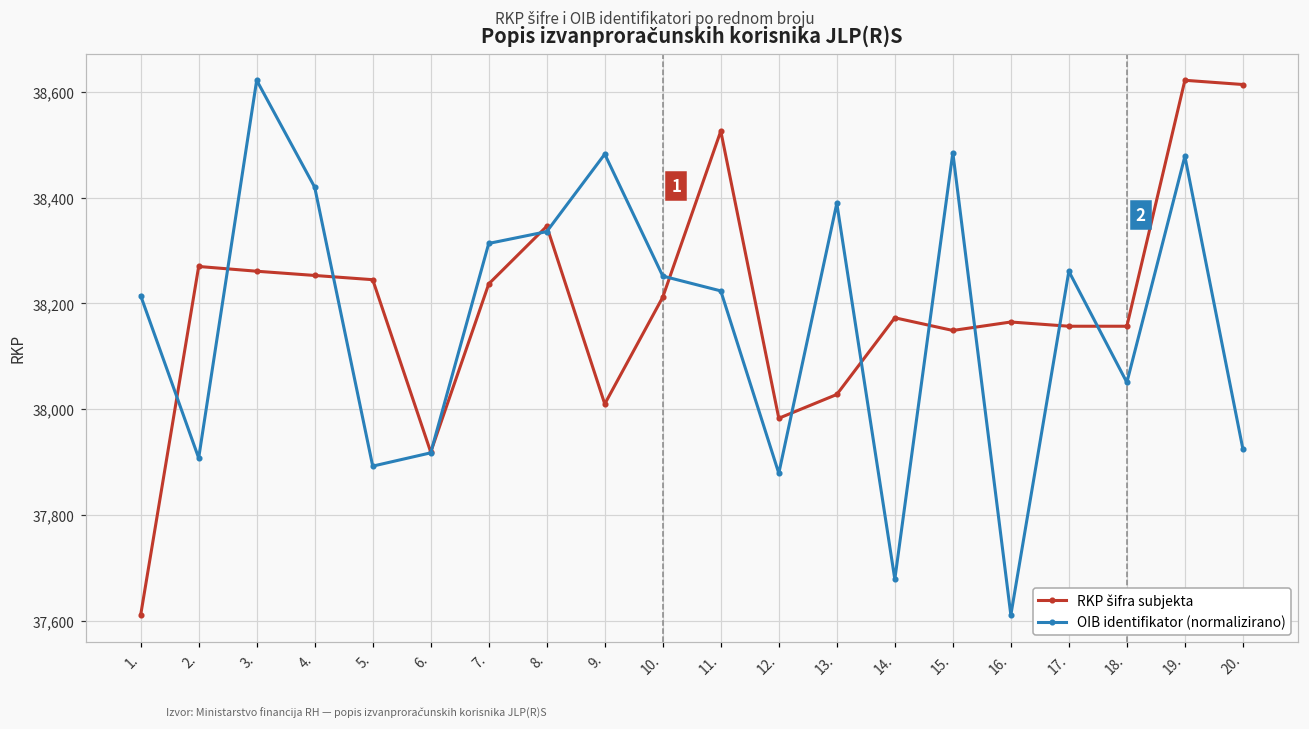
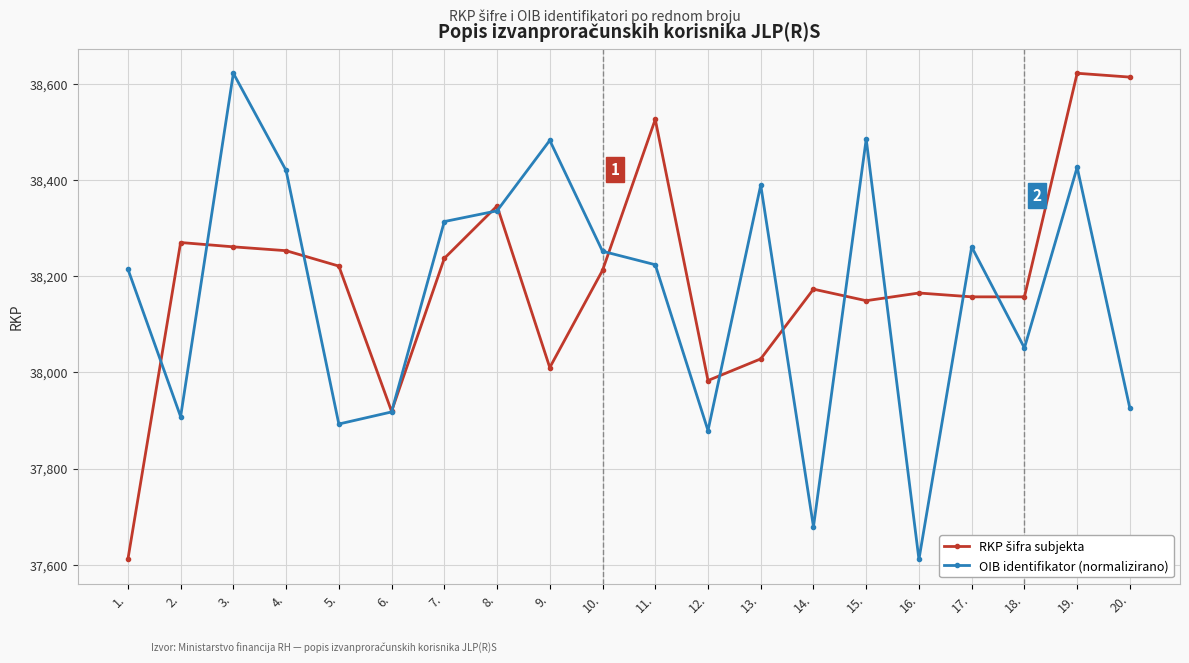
  {
    "RKP šifra subjekta": {
      "1.": "37,610",
      "2.": "38,270",
      "3.": "38,260",
      "4.": "38,250",
-     "5.": "38,250",
+     "5.": "38,220",
      "7.": "38,240",
      "8.": "38,350",
      "9.": "38,010",
      "10.": "38,210",
      "11.": "38,530",
      "12.": "37,980",
      "13.": "38,030",
      "14.": "38,170",
      "15.": "38,150",
      "16.": "38,170",
      "17.": "38,160",
      "18.": "38,160",
      "19.": "38,620",
      "20.": "38,610"
    },
    "OIB identifikator (normalizirano)": {
      "1.": "38,210",
      "2.": "37,910",
      "3.": "38,620",
      "4.": "38,420",
      "5.": "37,890",
      "7.": "38,310",
      "8.": "38,340",
      "9.": "38,480",
      "10.": "38,250",
      "11.": "38,220",
      "12.": "37,880",
      "13.": "38,390",
      "14.": "37,680",
      "15.": "38,480",
      "16.": "37,610",
      "17.": "38,260",
      "18.": "38,050",
-     "19.": "38,480",
+     "19.": "38,430",
      "20.": "37,920"
    }
  }
